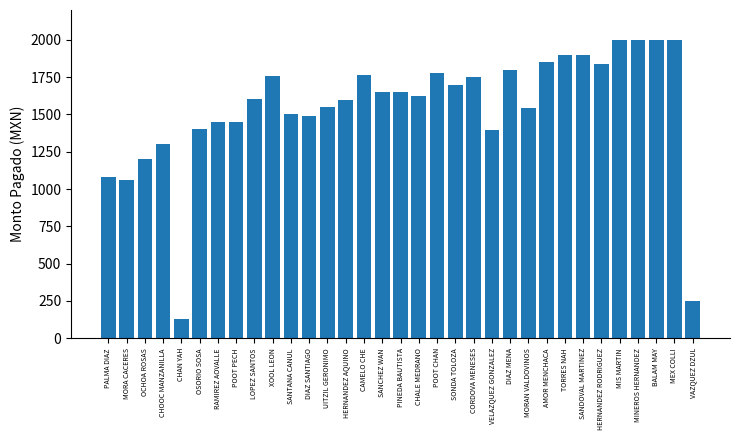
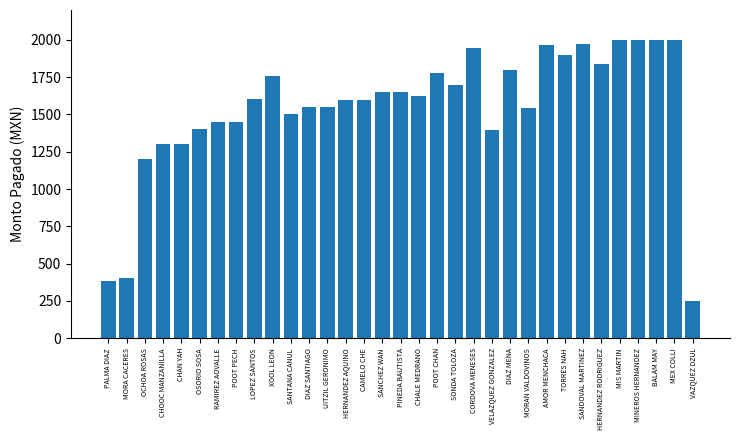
  {
-   "PALMA DIAZ": 1080,
-   "MORA CACERES": 1060,
+   "PALMA DIAZ": 390,
+   "MORA CACERES": 400,
    "OCHOA ROSAS": 1200,
    "CHOOC MANZANILLA": 1300,
-   "CHAN YAH": 130,
+   "CHAN YAH": 1300,
    "OSORIO SOSA": 1400,
    "RAMIREZ AOVALLE": 1450,
    "POOT PECH": 1450,
    "LOPEZ SANTOS": 1600,
    "XOOL LEON": 1760,
    "SANTANA CANUL": 1500,
-   "DIAZ SANTIAGO": 1490,
+   "DIAZ SANTIAGO": 1550,
    "UITZIL GERONIMO": 1550,
    "HERNANDEZ AQUINO": 1600,
-   "CAMELO CHE": 1770,
+   "CAMELO CHE": 1600,
    "SANCHEZ WAN": 1650,
    "PINEDA BAUTISTA": 1650,
    "CHALE MEDRANO": 1630,
    "POOT CHAN": 1780,
    "SONDA TOLOZA": 1700,
-   "CORDOVA MENESES": 1750,
+   "CORDOVA MENESES": 1950,
    "VELAZQUEZ GONZALEZ": 1400,
    "DIAZ MENA": 1800,
    "MORAN VALDOVINOS": 1540,
-   "AMOR MENCHACA": 1850,
+   "AMOR MENCHACA": 1970,
    "TORRES NAH": 1900,
-   "SANDOVAL MARTINEZ": 1900,
+   "SANDOVAL MARTINEZ": 1970,
    "HERNANDEZ RODRIGUEZ": 1840,
    "MIS MARTIN": 2000,
    "MINEROS HERNANDEZ": 2000,
    "BALAM MAY": 2000,
    "MEX COLLI": 2000,
    "VAZQUEZ DZUL": 250
  }
